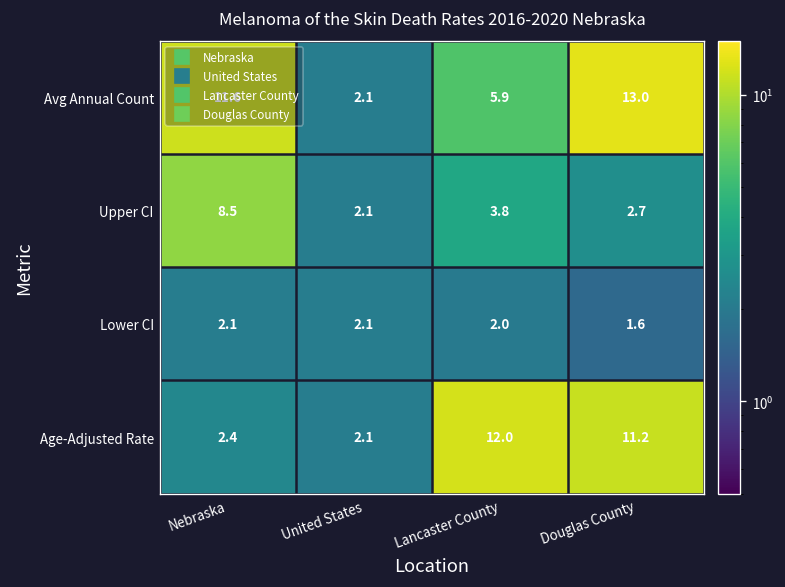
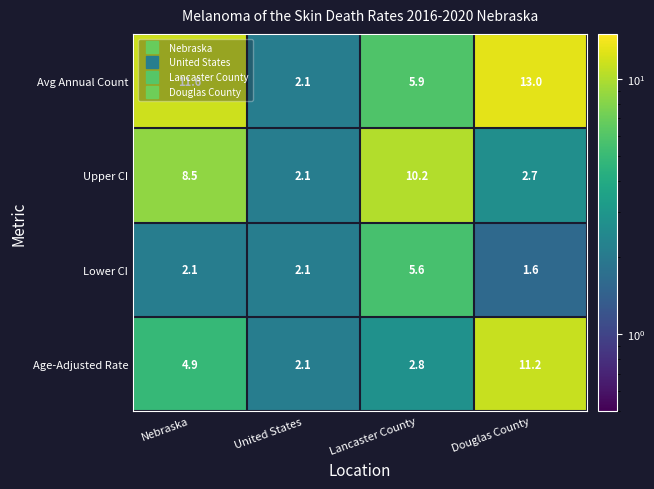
  {
    "Avg Annual Count": {
      "United States": 2.1,
      "Lancaster County": 5.9,
      "Douglas County": 13.0
    },
    "Upper CI": {
      "Nebraska": 8.5,
      "United States": 2.1,
-     "Lancaster County": 3.8,
+     "Lancaster County": 10.2,
      "Douglas County": 2.7
    },
    "Lower CI": {
      "Nebraska": 2.1,
      "United States": 2.1,
-     "Lancaster County": 2.0,
+     "Lancaster County": 5.6,
      "Douglas County": 1.6
    },
    "Age-Adjusted Rate": {
-     "Nebraska": 2.4,
+     "Nebraska": 4.9,
      "United States": 2.1,
-     "Lancaster County": 12.0,
+     "Lancaster County": 2.8,
      "Douglas County": 11.2
    }
  }
